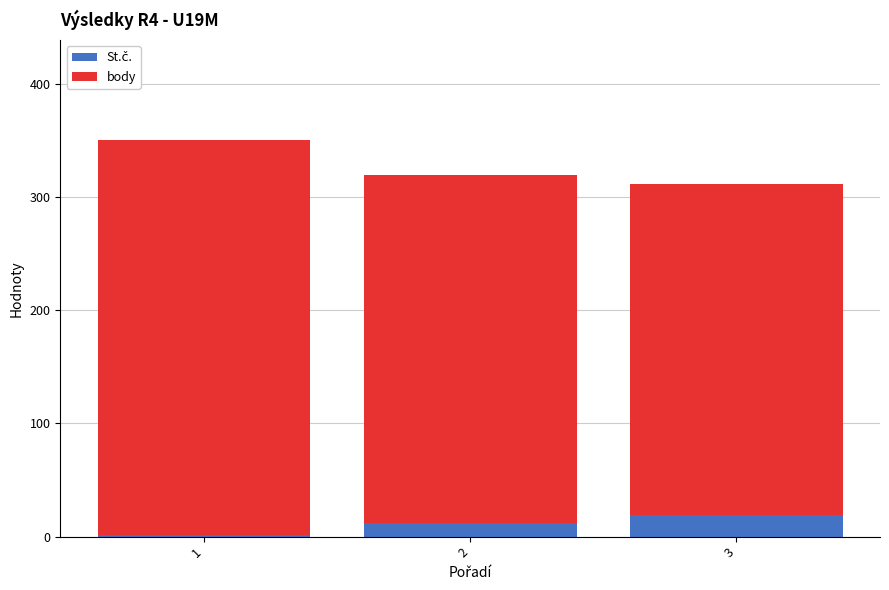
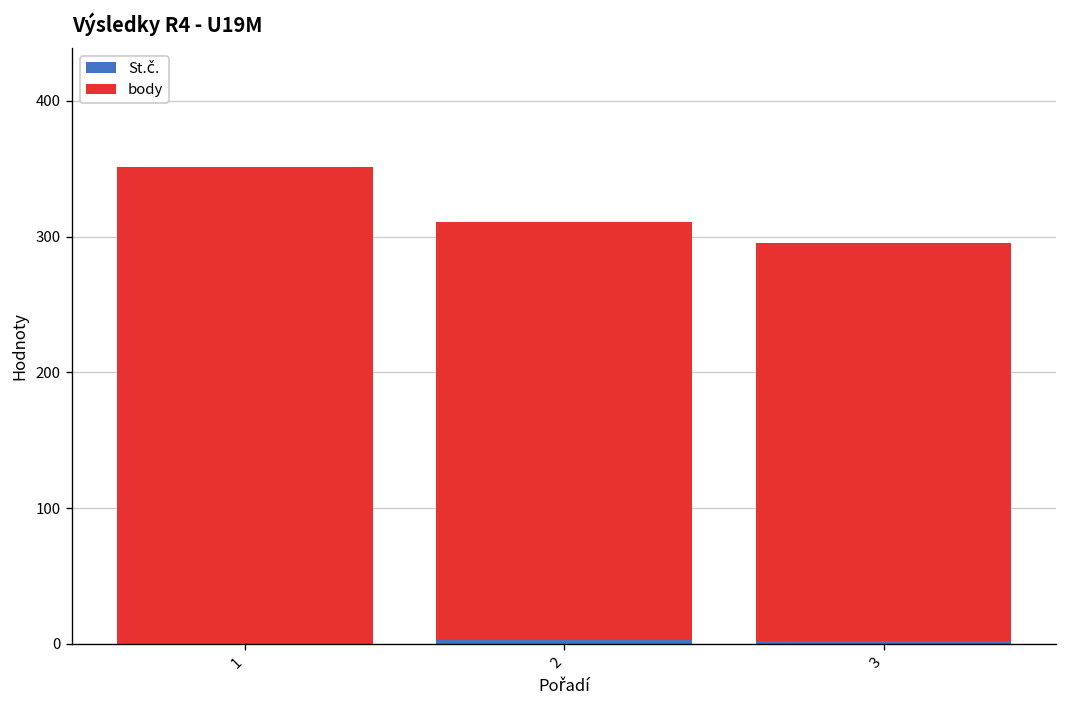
  {
    "St.č.": {
-     "2": 12,
-     "3": 19
+     "2": 3,
+     "3": 2
    },
    "body": {
      "1": 350,
      "2": 308,
      "3": 293
    }
  }
